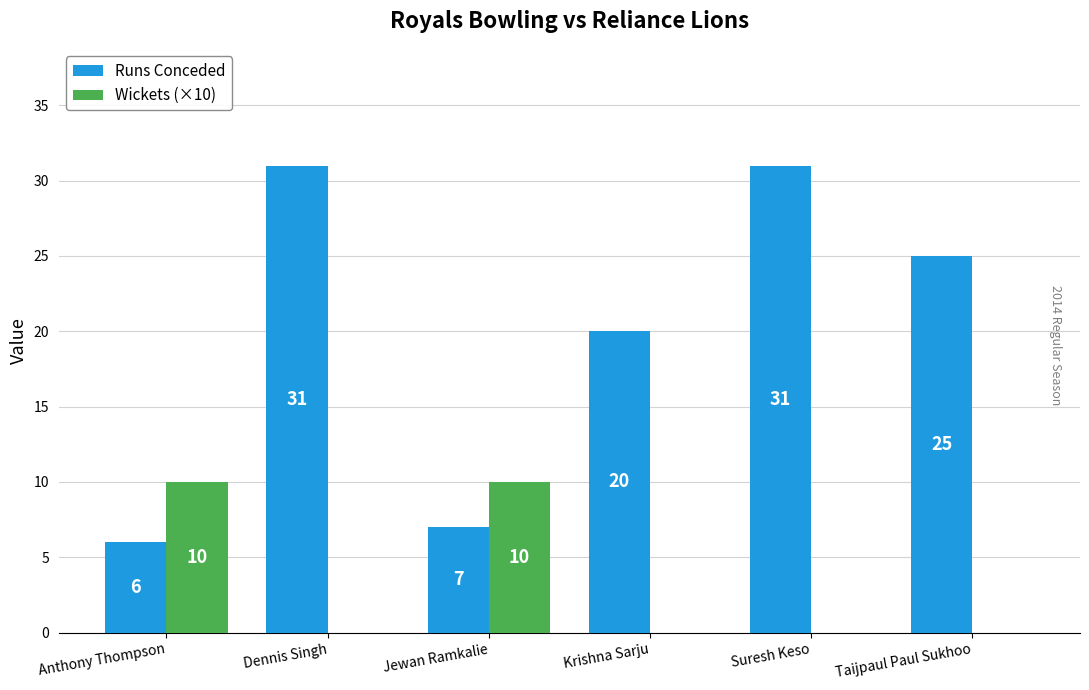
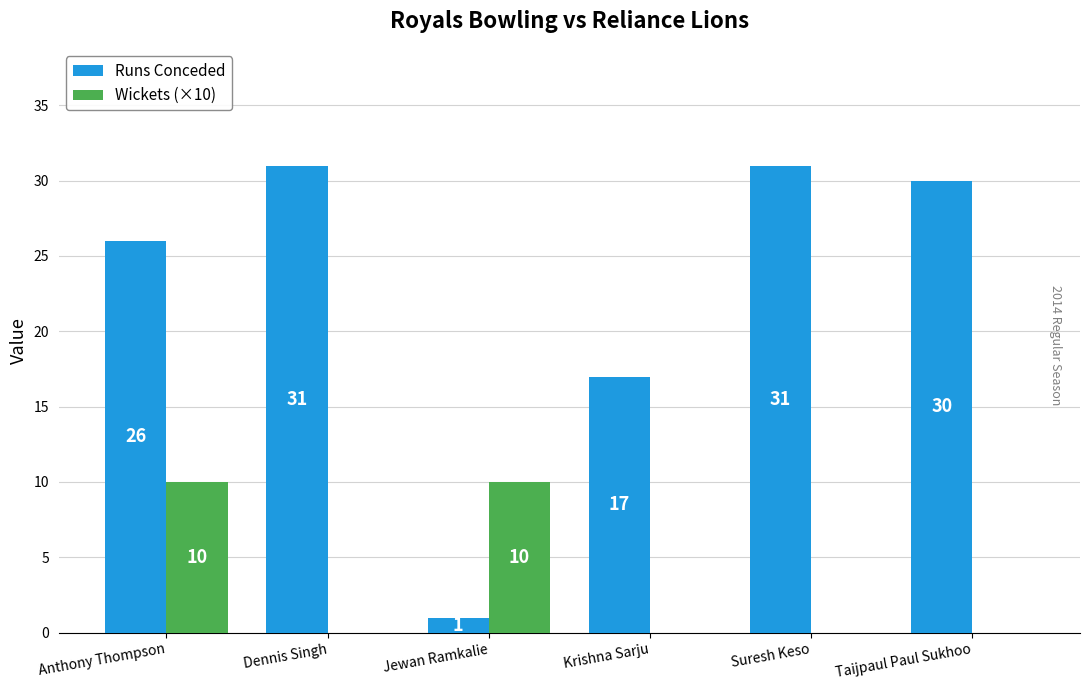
  {
    "Runs Conceded": {
-     "Anthony Thompson": 6,
+     "Anthony Thompson": 26,
      "Dennis Singh": 31,
-     "Jewan Ramkalie": 7,
-     "Krishna Sarju": 20,
+     "Jewan Ramkalie": 1,
+     "Krishna Sarju": 17,
      "Suresh Keso": 31,
-     "Taijpaul Paul Sukhoo": 25
+     "Taijpaul Paul Sukhoo": 30
    },
    "Wickets (×10)": {
      "Anthony Thompson": 10,
      "Jewan Ramkalie": 10
    }
  }
